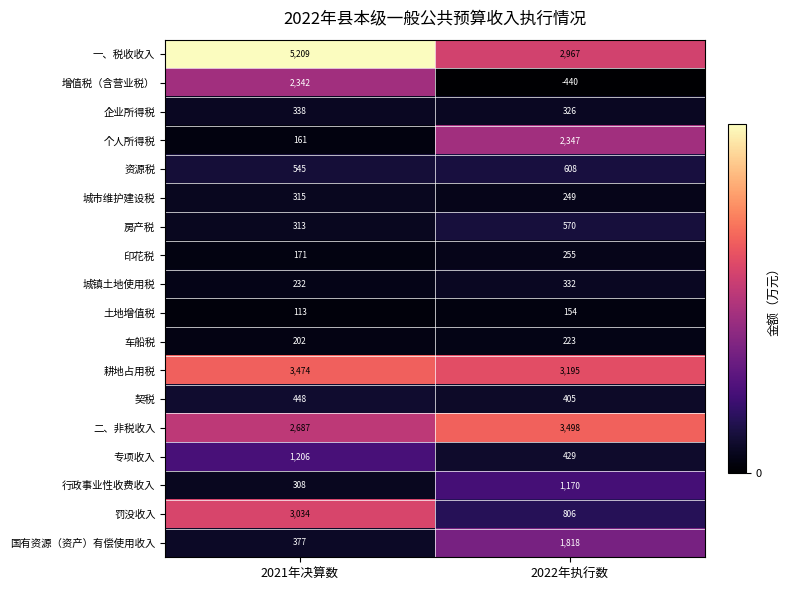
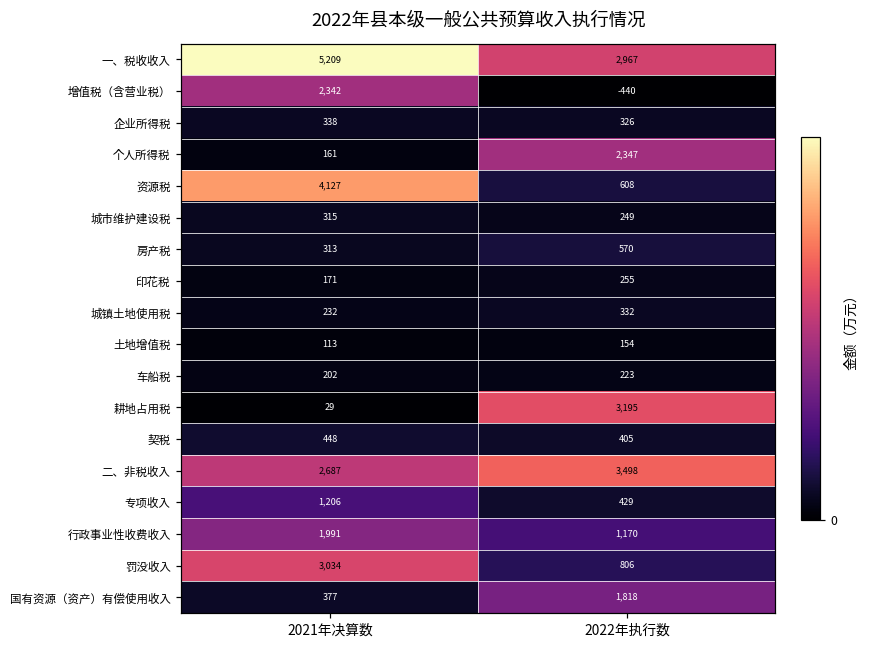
  {
    "一、税收收入": {
      "2021年决算数": "5,209",
      "2022年执行数": "2,967"
    },
    "增值税（含营业税）": {
      "2021年决算数": "2,342",
      "2022年执行数": "-440"
    },
    "企业所得税": {
      "2021年决算数": "338",
      "2022年执行数": "326"
    },
    "个人所得税": {
      "2021年决算数": "161",
      "2022年执行数": "2,347"
    },
    "资源税": {
-     "2021年决算数": "545",
+     "2021年决算数": "4,127",
      "2022年执行数": "608"
    },
    "城市维护建设税": {
      "2021年决算数": "315",
      "2022年执行数": "249"
    },
    "房产税": {
      "2021年决算数": "313",
      "2022年执行数": "570"
    },
    "印花税": {
      "2021年决算数": "171",
      "2022年执行数": "255"
    },
    "城镇土地使用税": {
      "2021年决算数": "232",
      "2022年执行数": "332"
    },
    "土地增值税": {
      "2021年决算数": "113",
      "2022年执行数": "154"
    },
    "车船税": {
      "2021年决算数": "202",
      "2022年执行数": "223"
    },
    "耕地占用税": {
-     "2021年决算数": "3,474",
+     "2021年决算数": "29",
      "2022年执行数": "3,195"
    },
    "契税": {
      "2021年决算数": "448",
      "2022年执行数": "405"
    },
    "二、非税收入": {
      "2021年决算数": "2,687",
      "2022年执行数": "3,498"
    },
    "专项收入": {
      "2021年决算数": "1,206",
      "2022年执行数": "429"
    },
    "行政事业性收费收入": {
-     "2021年决算数": "308",
+     "2021年决算数": "1,991",
      "2022年执行数": "1,170"
    },
    "罚没收入": {
      "2021年决算数": "3,034",
      "2022年执行数": "806"
    },
    "国有资源（资产）有偿使用收入": {
      "2021年决算数": "377",
      "2022年执行数": "1,818"
    }
  }
